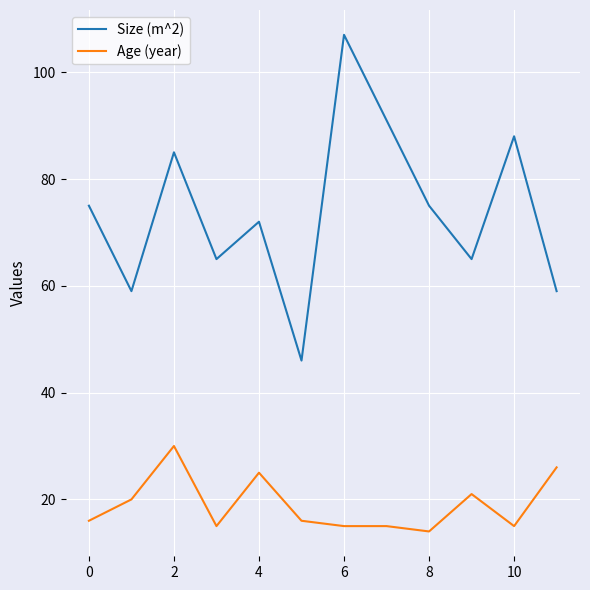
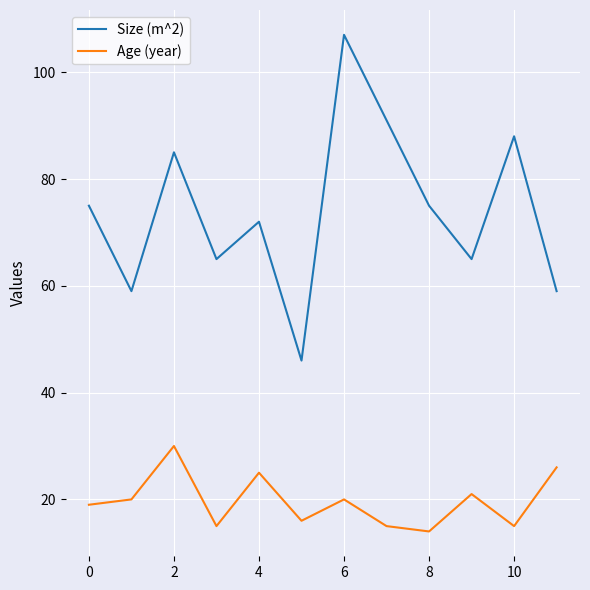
  {
    "Size (m^2)": {
      "0": 75,
      "2": 85,
      "4": 72,
      "6": 107,
      "8": 75,
      "10": 88
    },
    "Age (year)": {
-     "0": 16,
+     "0": 19,
      "2": 30,
      "4": 25,
-     "6": 15,
+     "6": 20,
      "8": 14,
      "10": 15
    }
  }
